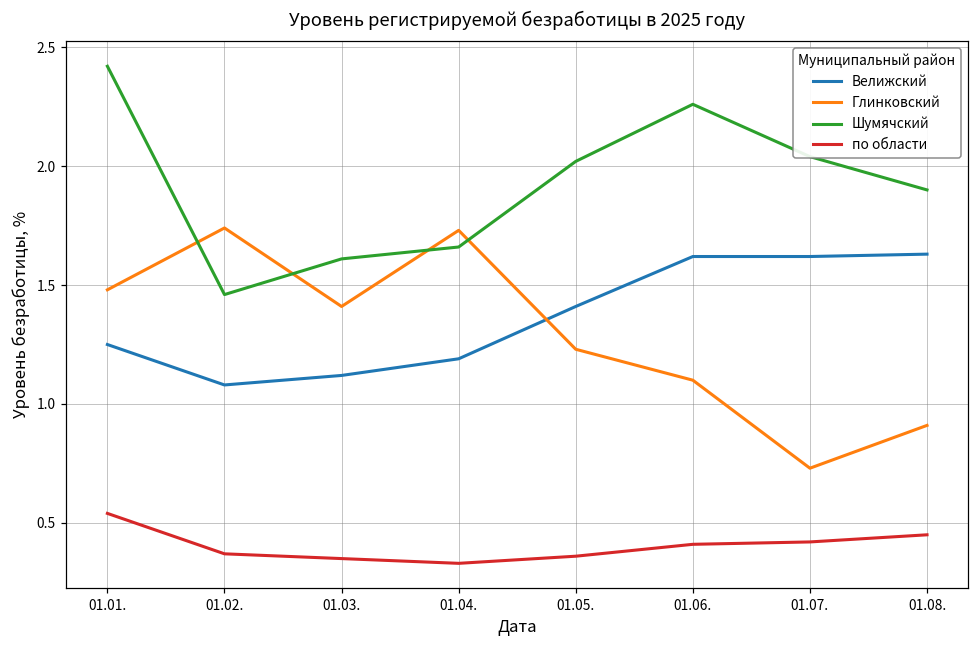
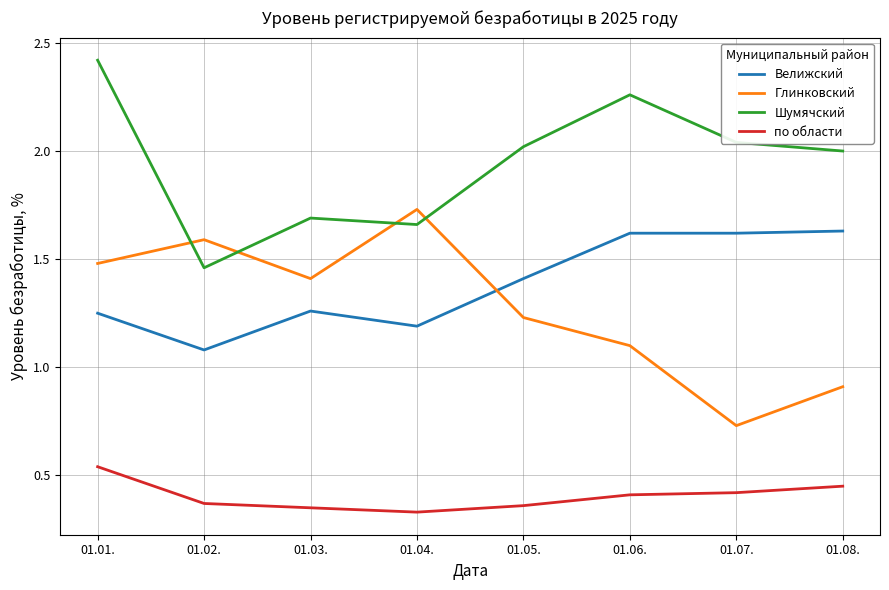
  {
    "Велижский": {
      "01.01.": 1.25,
      "01.02.": 1.08,
-     "01.03.": 1.12,
+     "01.03.": 1.26,
      "01.04.": 1.19,
      "01.05.": 1.41,
      "01.06.": 1.62,
      "01.07.": 1.62,
      "01.08.": 1.63
    },
    "Глинковский": {
      "01.01.": 1.48,
-     "01.02.": 1.74,
+     "01.02.": 1.59,
      "01.03.": 1.41,
      "01.04.": 1.73,
      "01.05.": 1.23,
      "01.06.": 1.10,
      "01.07.": 0.73,
      "01.08.": 0.91
    },
    "Шумячский": {
      "01.01.": 2.42,
      "01.02.": 1.46,
-     "01.03.": 1.61,
+     "01.03.": 1.69,
      "01.04.": 1.66,
      "01.05.": 2.02,
      "01.06.": 2.26,
-     "01.08.": 1.9
+     "01.08.": 2.0
    },
    "по области": {
      "01.01.": 0.54,
      "01.02.": 0.37,
      "01.03.": 0.35,
      "01.04.": 0.33,
      "01.05.": 0.36,
      "01.06.": 0.41,
      "01.07.": 0.42,
      "01.08.": 0.45
    }
  }
